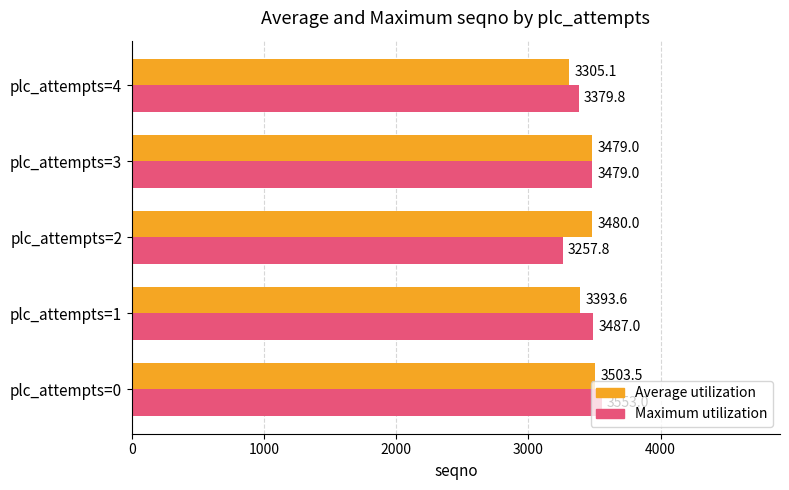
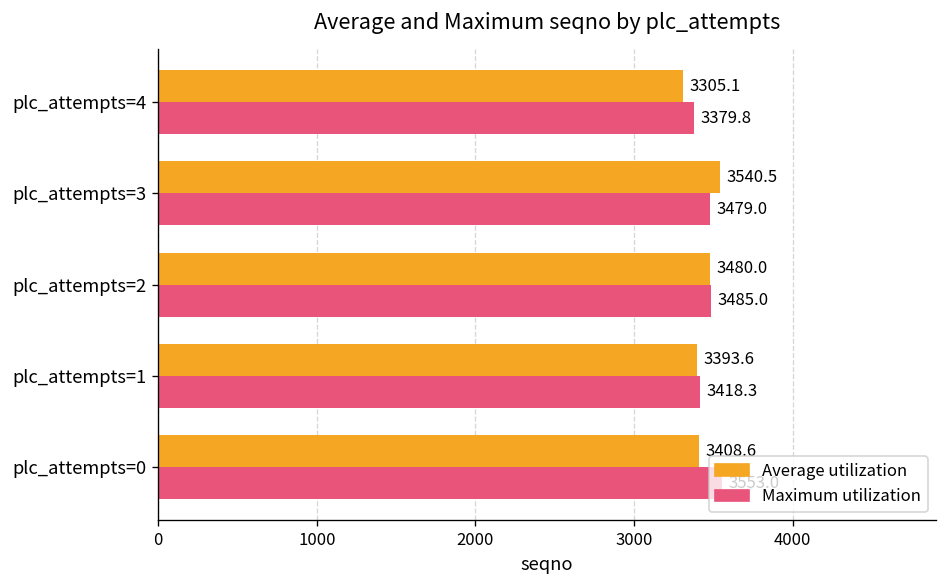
  {
    "Average utilization": {
      "plc_attempts=4": 3305.1,
-     "plc_attempts=3": 3479.0,
+     "plc_attempts=3": 3540.5,
      "plc_attempts=2": 3480.0,
      "plc_attempts=1": 3393.6,
-     "plc_attempts=0": 3500
+     "plc_attempts=0": 3410
    },
    "Maximum utilization": {
      "plc_attempts=4": 3379.8,
      "plc_attempts=3": 3479.0,
-     "plc_attempts=2": 3257.8,
-     "plc_attempts=1": 3487.0
+     "plc_attempts=2": 3485.0,
+     "plc_attempts=1": 3418.3
    }
  }
